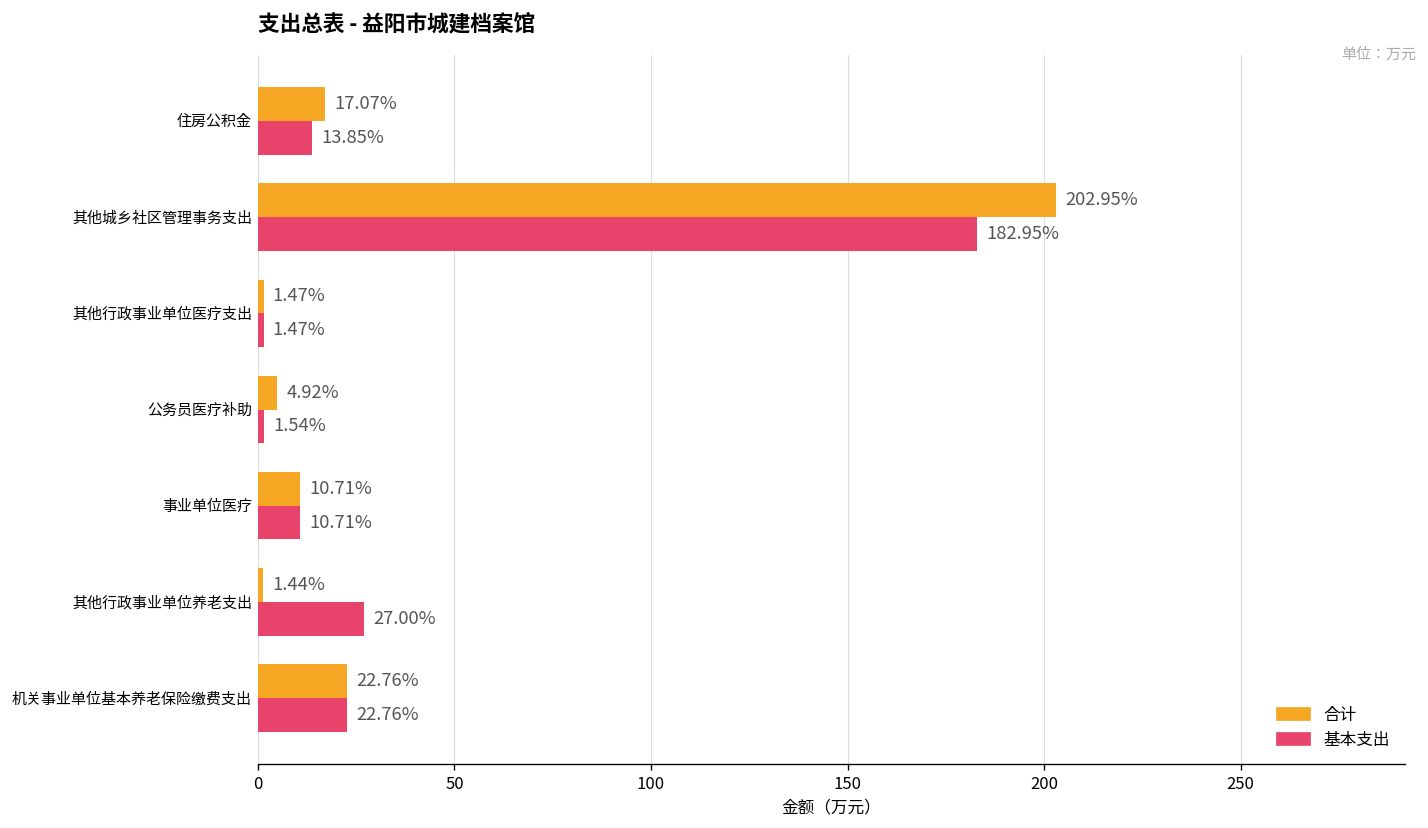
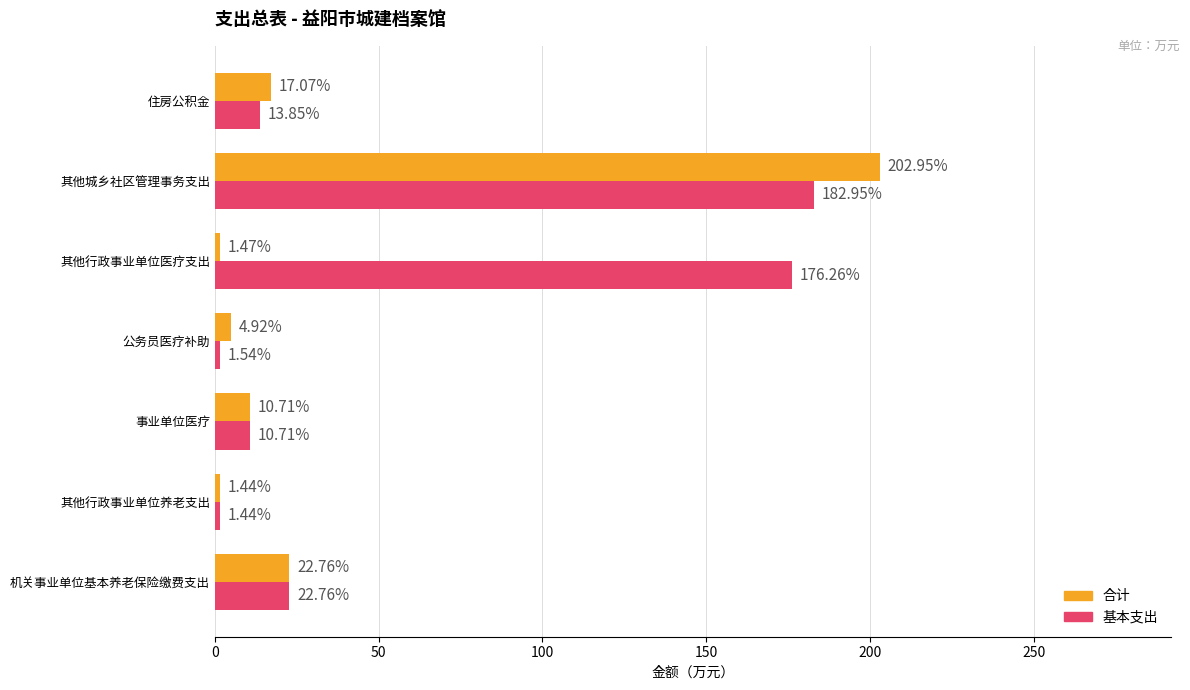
  {
    "合计": {
      "住房公积金": "17.07%",
      "其他城乡社区管理事务支出": "202.95%",
      "其他行政事业单位医疗支出": "1.47%",
      "公务员医疗补助": "4.92%",
      "事业单位医疗": "10.71%",
      "其他行政事业单位养老支出": "1.44%",
      "机关事业单位基本养老保险缴费支出": "22.76%"
    },
    "基本支出": {
      "住房公积金": "13.85%",
      "其他城乡社区管理事务支出": "182.95%",
-     "其他行政事业单位医疗支出": "1.47%",
+     "其他行政事业单位医疗支出": "176.26%",
      "公务员医疗补助": "1.54%",
      "事业单位医疗": "10.71%",
-     "其他行政事业单位养老支出": "27.00%",
+     "其他行政事业单位养老支出": "1.44%",
      "机关事业单位基本养老保险缴费支出": "22.76%"
    }
  }
